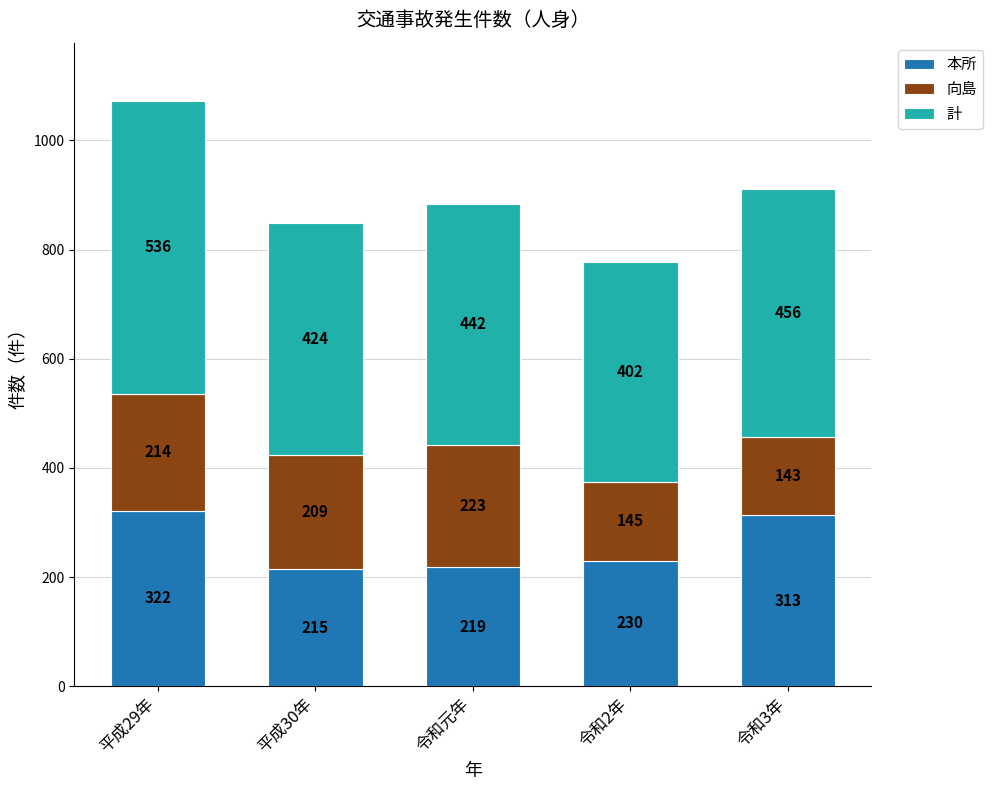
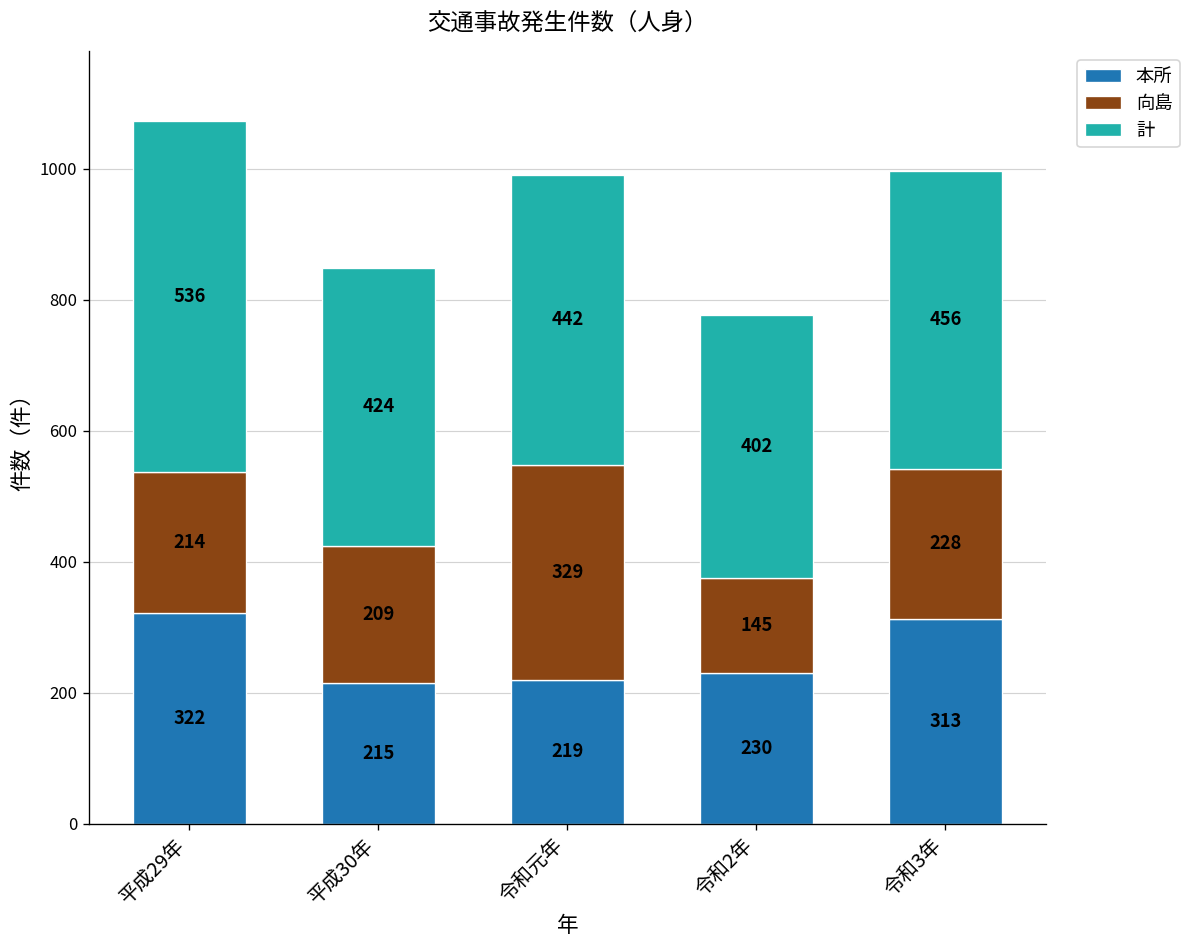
  {
    "向島": {
      "平成29年": 214,
      "平成30年": 209,
-     "令和元年": 223,
+     "令和元年": 329,
      "令和2年": 145,
-     "令和3年": 143
+     "令和3年": 228
    }
  }
